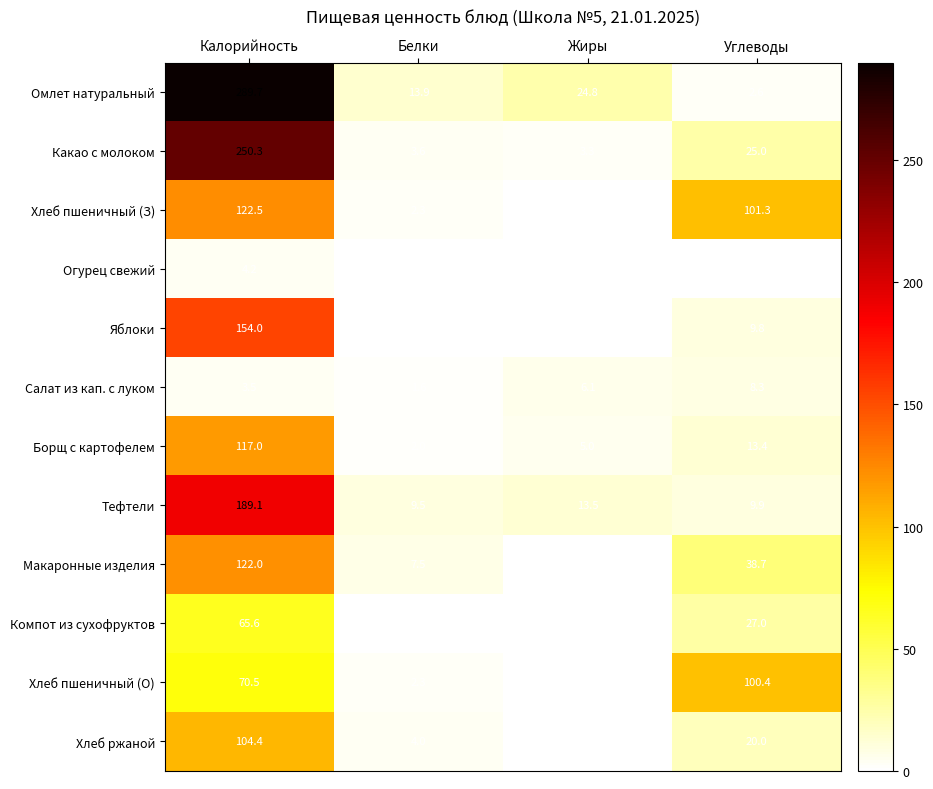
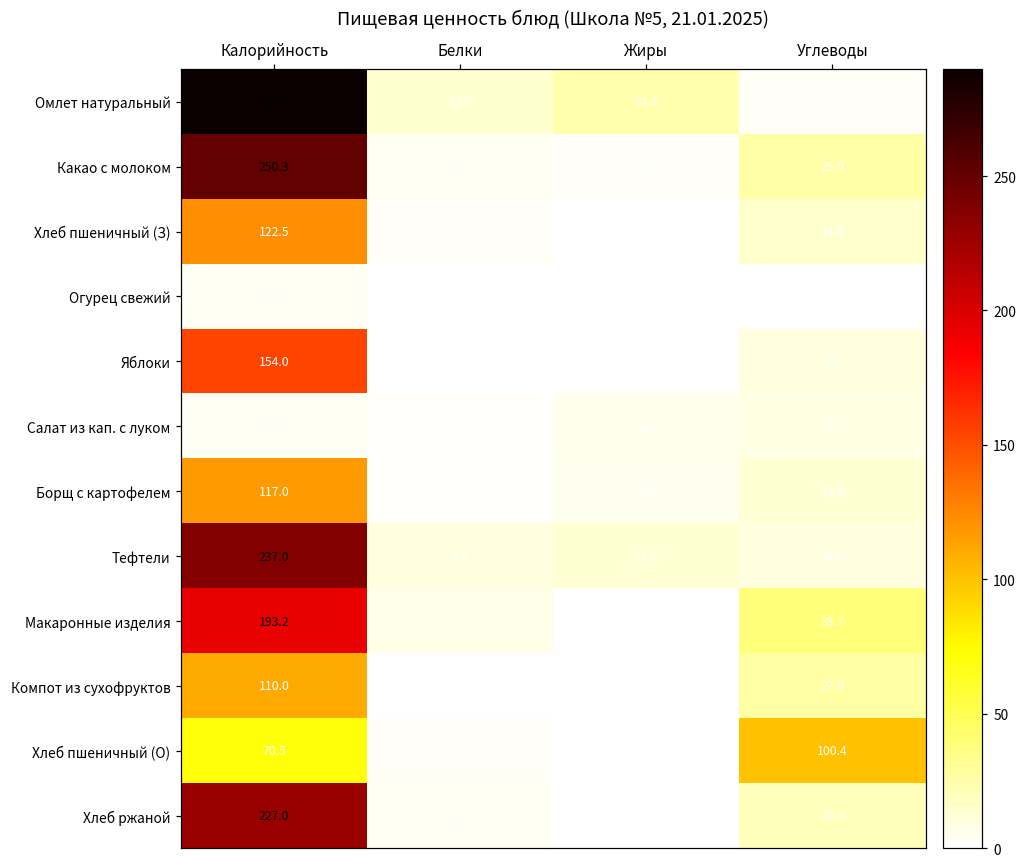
  {
    "Омлет натуральный": {
      "Белки": 13.9,
      "Жиры": 24.8
    },
    "Какао с молоком": {
      "Калорийность": 250.3,
      "Углеводы": 25.0
    },
    "Хлеб пшеничный (З)": {
      "Калорийность": 122.5,
-     "Углеводы": 101.3
+     "Углеводы": 14.8
    },
    "Яблоки": {
      "Калорийность": 154.0
    },
    "Борщ с картофелем": {
      "Калорийность": 117.0
    },
    "Тефтели": {
-     "Калорийность": 189.1
+     "Калорийность": 237.0
    },
    "Макаронные изделия": {
-     "Калорийность": 122.0,
+     "Калорийность": 193.2,
      "Углеводы": 38.7
    },
    "Компот из сухофруктов": {
-     "Калорийность": 65.6,
+     "Калорийность": 110.0,
      "Углеводы": 27.0
    },
    "Хлеб пшеничный (О)": {
      "Калорийность": 70.5,
      "Углеводы": 100.4
    },
    "Хлеб ржаной": {
-     "Калорийность": 104.4,
+     "Калорийность": 227.0,
      "Углеводы": 20.0
    }
  }
